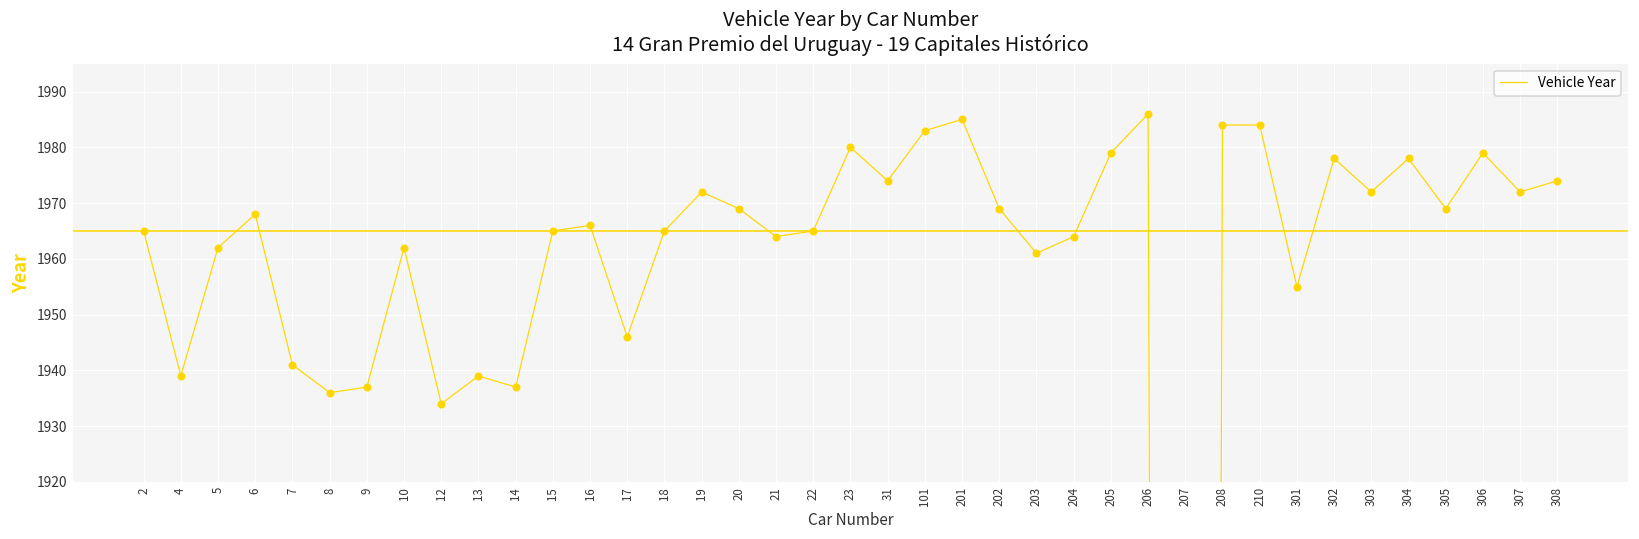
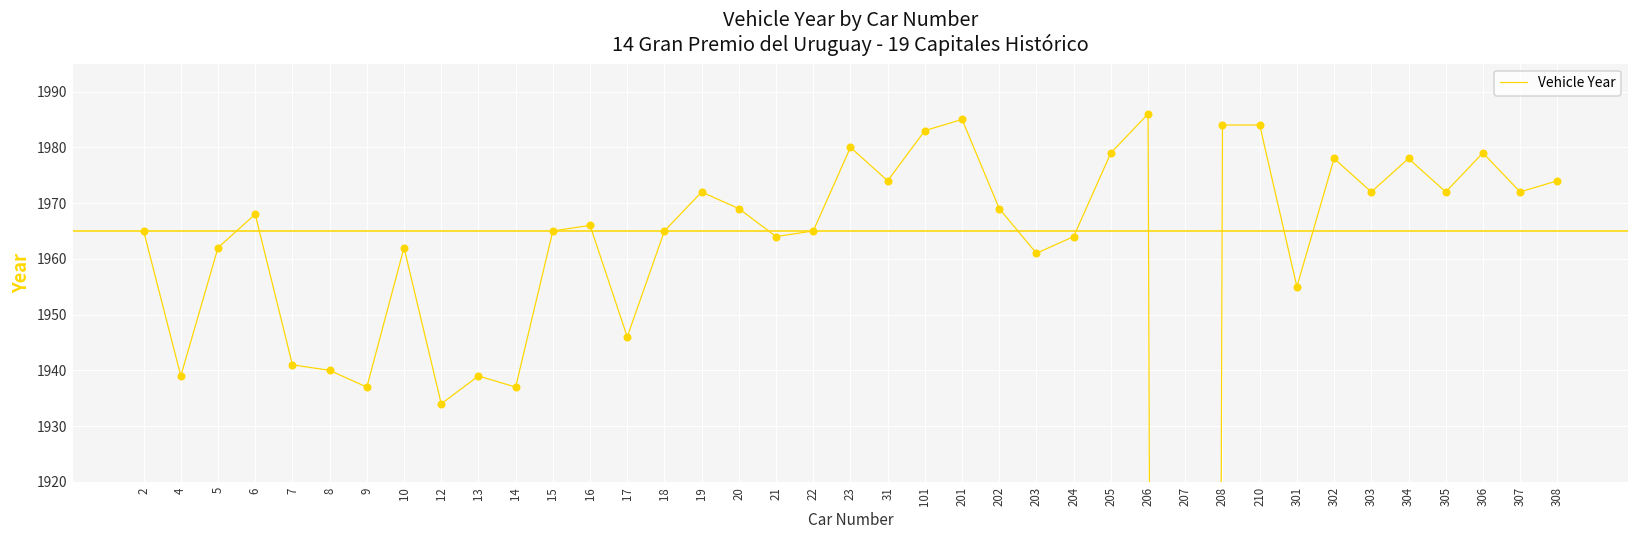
  {
    "2": 1965,
    "4": 1939,
    "5": 1962,
    "6": 1968,
    "7": 1941,
-   "8": 1936,
+   "8": 1940,
    "9": 1937,
    "10": 1962,
    "12": 1934,
    "13": 1939,
    "14": 1937,
    "15": 1965,
    "16": 1966,
    "17": 1946,
    "18": 1965,
    "19": 1972,
    "20": 1969,
    "21": 1964,
    "22": 1965,
    "23": 1980,
    "31": 1974,
    "101": 1983,
    "201": 1985,
    "202": 1969,
    "203": 1961,
    "204": 1964,
    "205": 1979,
    "206": 1986,
    "208": 1984,
    "210": 1984,
    "301": 1955,
    "302": 1978,
    "303": 1972,
    "304": 1978,
-   "305": 1969,
+   "305": 1972,
    "306": 1979,
    "307": 1972,
    "308": 1974
  }
